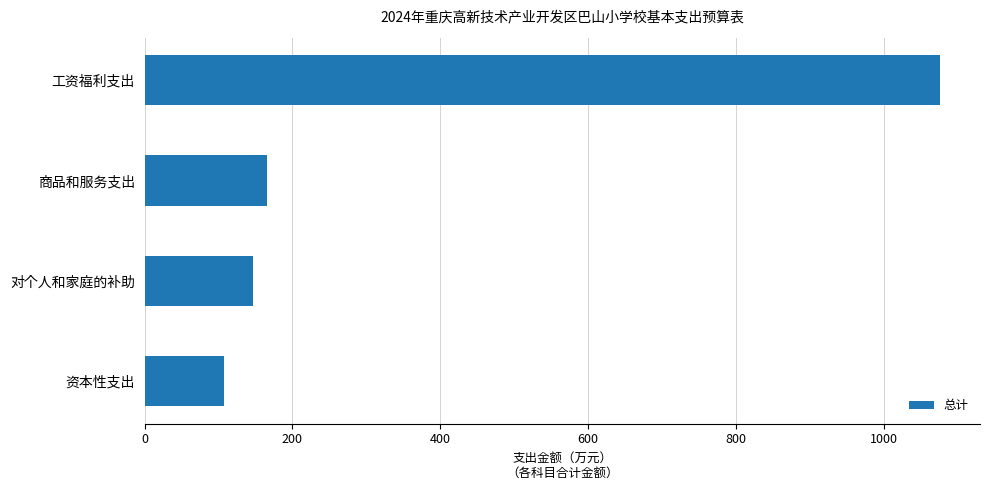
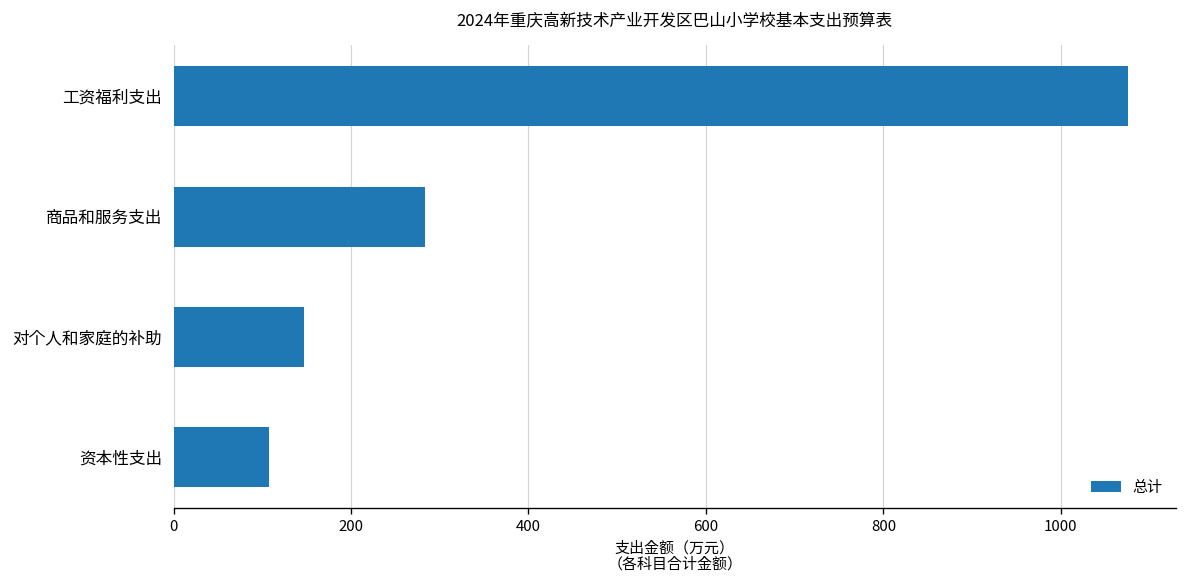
  {
    "工资福利支出": 1080,
-   "商品和服务支出": 170,
+   "商品和服务支出": 280,
    "对个人和家庭的补助": 150,
    "资本性支出": 110
  }
